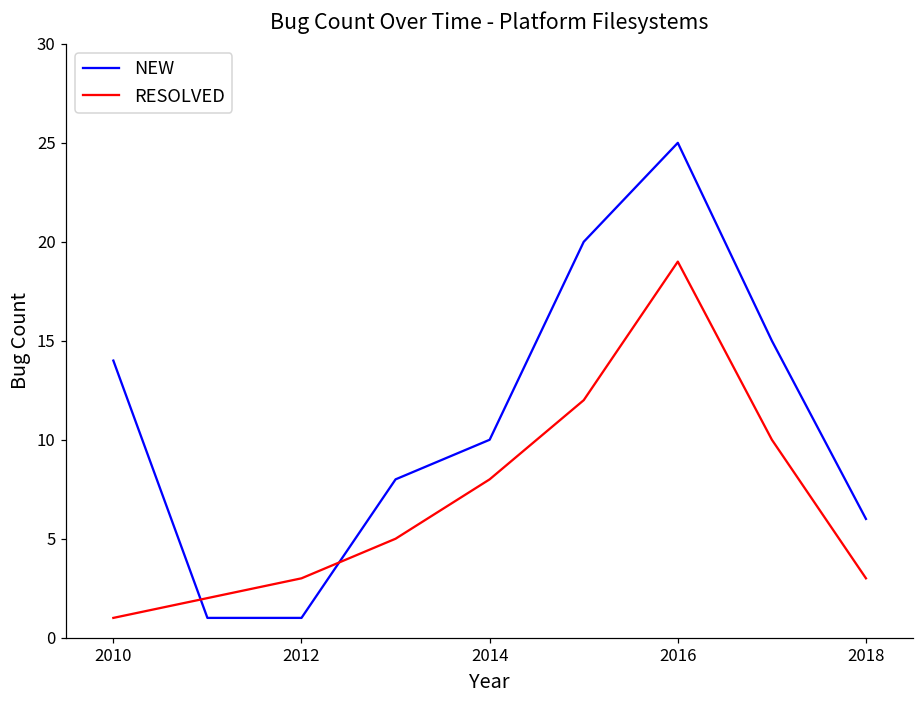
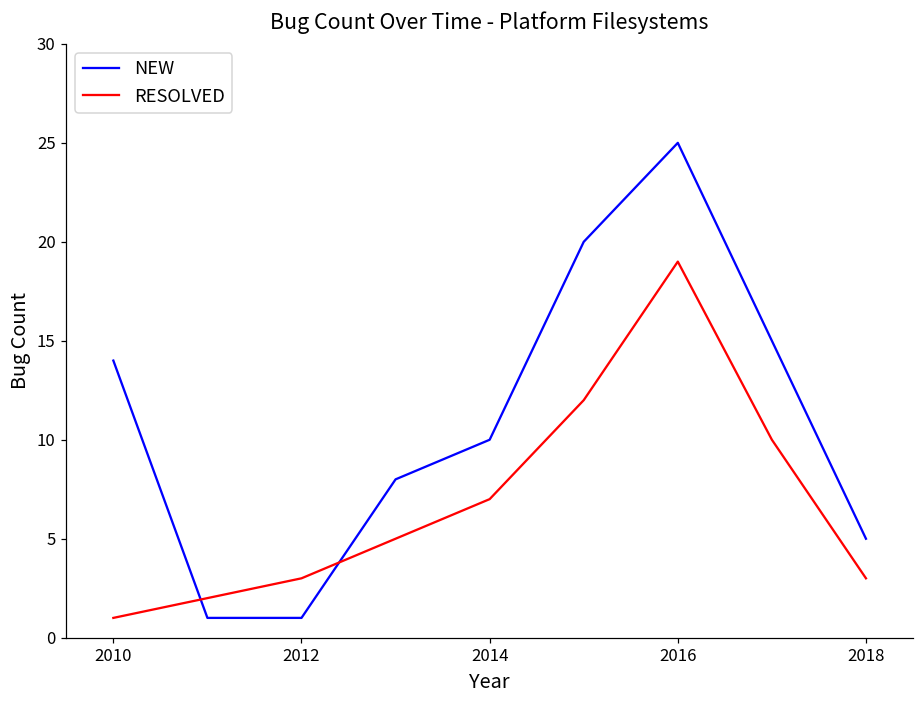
  {
    "NEW": {
      "2010": 14,
      "2012": 1,
      "2014": 10,
      "2016": 25,
-     "2018": 6
+     "2018": 5
    },
    "RESOLVED": {
      "2010": 1,
      "2012": 3,
-     "2014": 8,
+     "2014": 7,
      "2016": 19,
      "2018": 3
    }
  }
